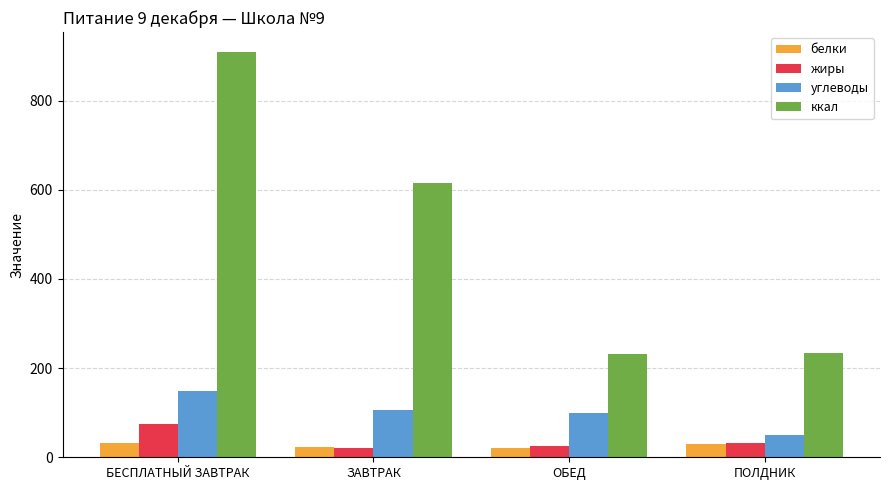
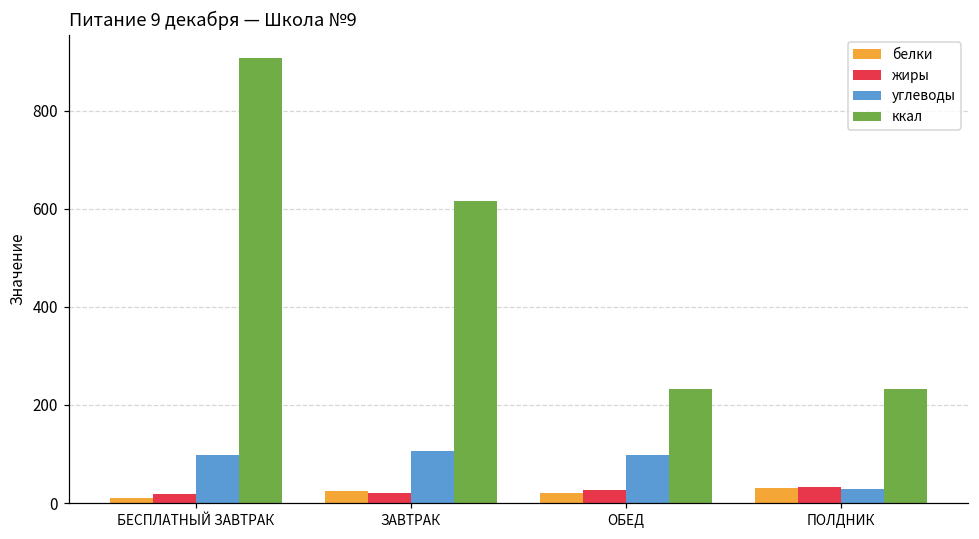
  {
    "белки": {
-     "БЕСПЛАТНЫЙ ЗАВТРАК": 30,
+     "БЕСПЛАТНЫЙ ЗАВТРАК": 10,
      "ЗАВТРАК": 20,
      "ОБЕД": 20,
      "ПОЛДНИК": 30
    },
    "жиры": {
-     "БЕСПЛАТНЫЙ ЗАВТРАК": 70,
+     "БЕСПЛАТНЫЙ ЗАВТРАК": 20,
      "ЗАВТРАК": 20,
      "ОБЕД": 30,
      "ПОЛДНИК": 30
    },
    "углеводы": {
-     "БЕСПЛАТНЫЙ ЗАВТРАК": 150,
+     "БЕСПЛАТНЫЙ ЗАВТРАК": 100,
      "ЗАВТРАК": 110,
      "ОБЕД": 100,
-     "ПОЛДНИК": 50
+     "ПОЛДНИК": 30
    },
    "ккал": {
      "БЕСПЛАТНЫЙ ЗАВТРАК": 910,
      "ЗАВТРАК": 620,
      "ОБЕД": 230,
      "ПОЛДНИК": 230
    }
  }
